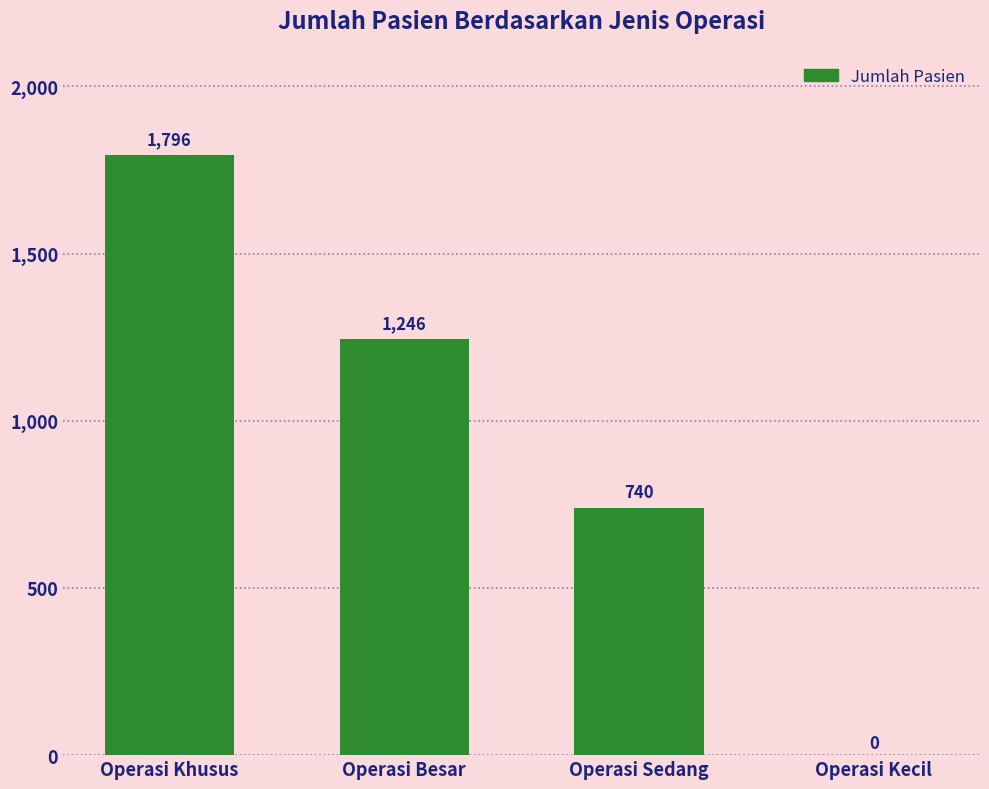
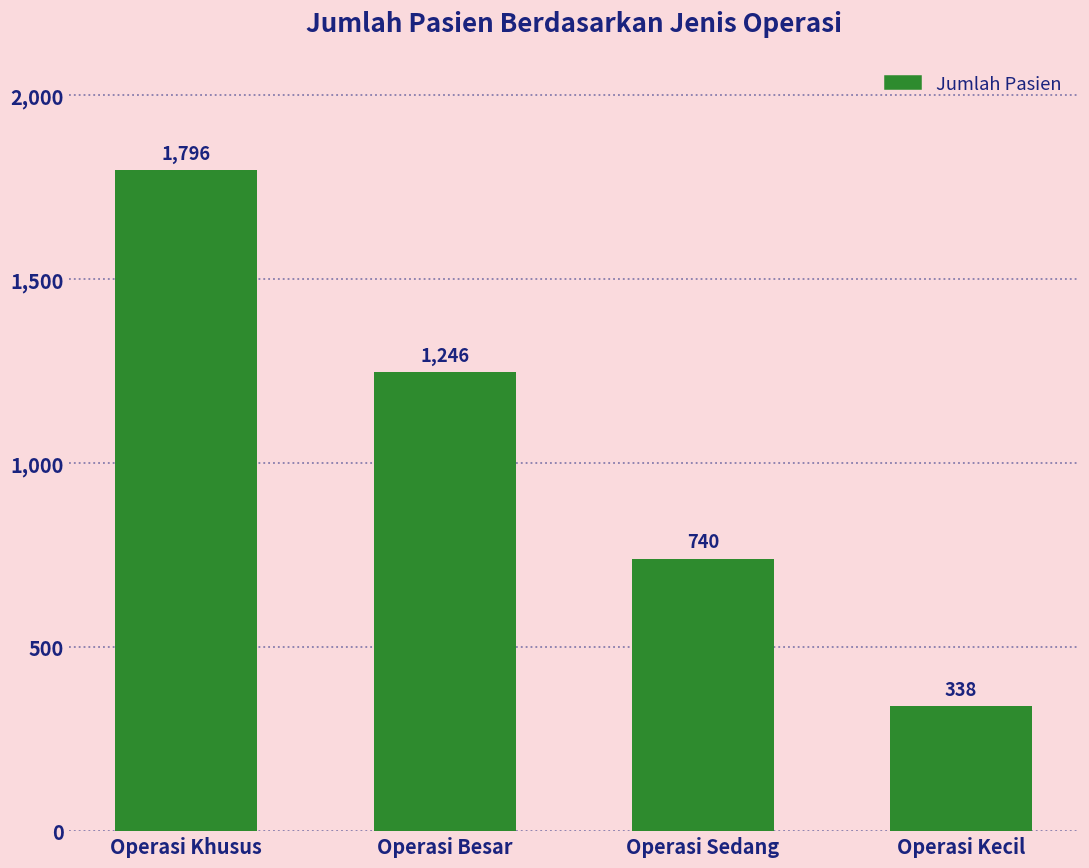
  {
    "Operasi Khusus": "1,796",
    "Operasi Besar": "1,246",
    "Operasi Sedang": "740",
-   "Operasi Kecil": "0"
+   "Operasi Kecil": "338"
  }
